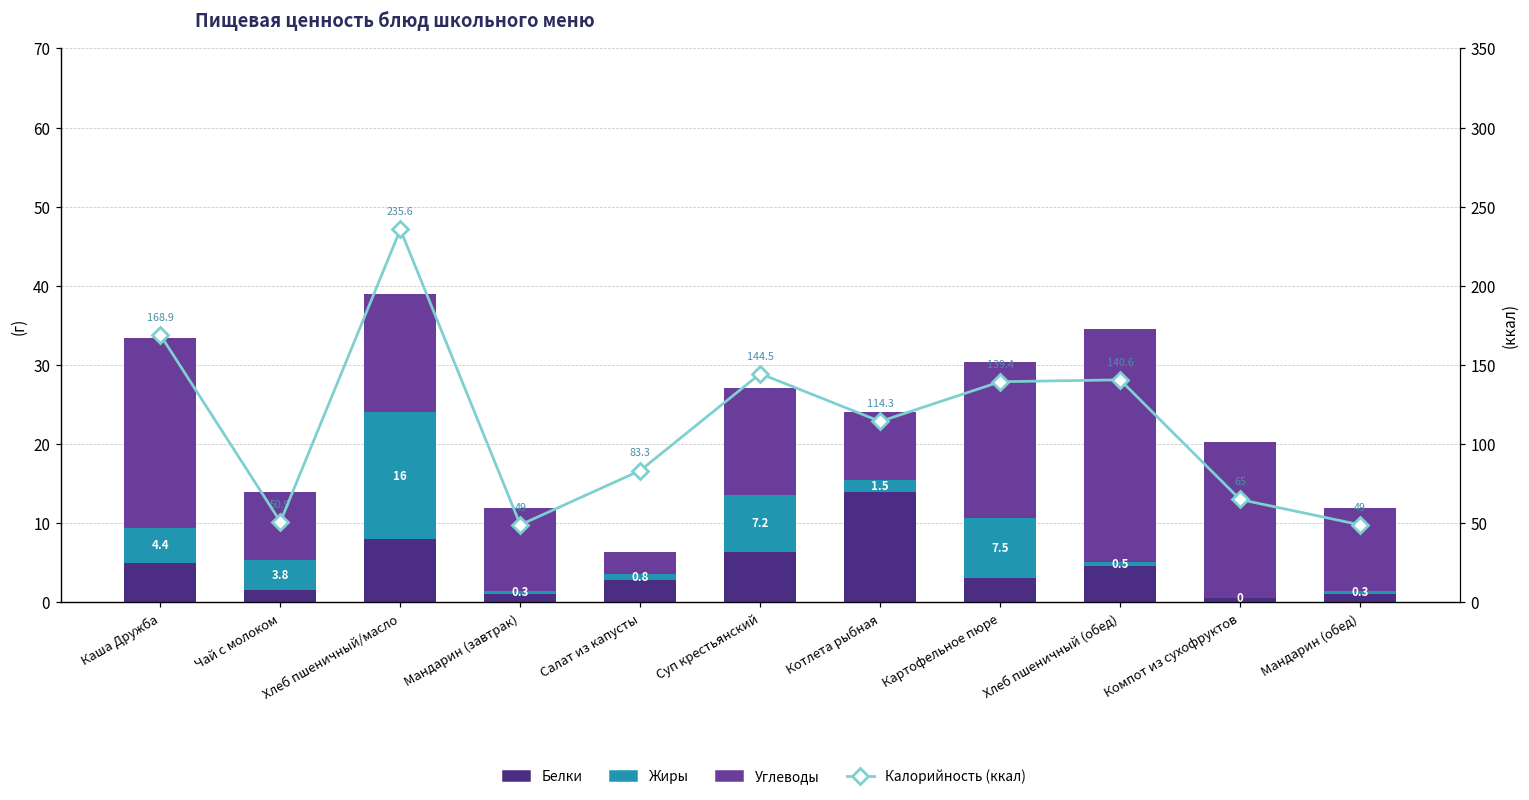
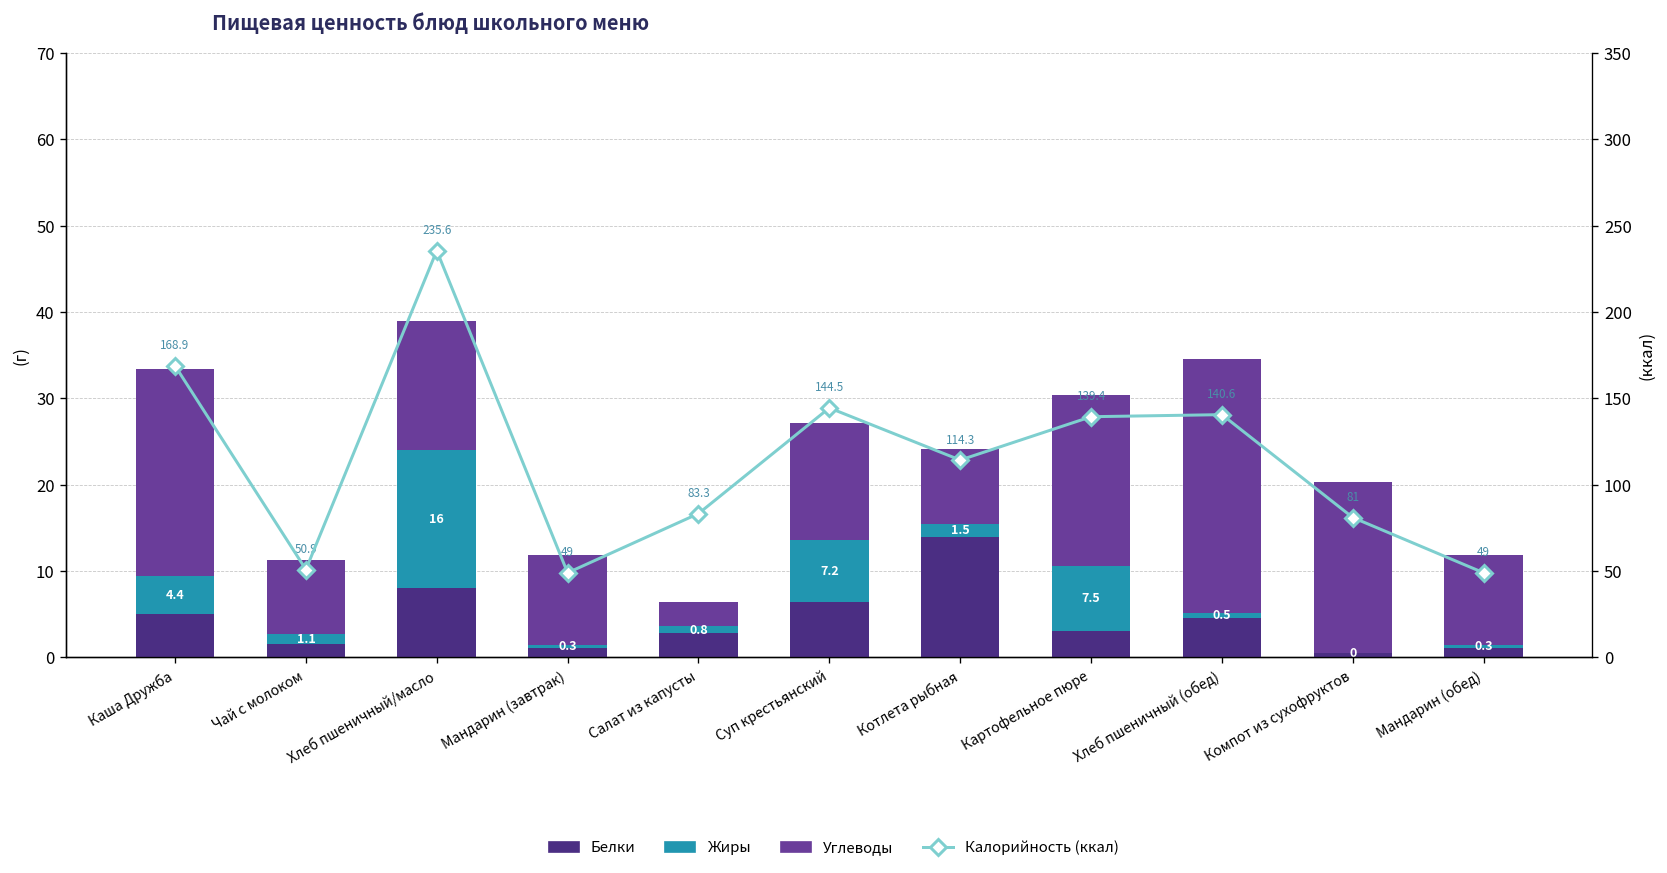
  {
    "Жиры": {
      "Каша Дружба": 4.4,
-     "Чай с молоком": 3.8,
+     "Чай с молоком": 1.1,
      "Хлеб пшеничный/масло": 16,
      "Мандарин (завтрак)": 0.3,
      "Салат из капусты": 0.8,
      "Суп крестьянский": 7.2,
      "Котлета рыбная": 1.5,
      "Картофельное пюре": 7.5,
      "Хлеб пшеничный (обед)": 0.5,
      "Компот из сухофруктов": 0,
      "Мандарин (обед)": 0.3
    },
    "Калорийность (ккал)": {
      "Каша Дружба": 168.9,
      "Чай с молоком": 50.9,
      "Хлеб пшеничный/масло": 235.6,
      "Мандарин (завтрак)": 49,
      "Салат из капусты": 83.3,
      "Суп крестьянский": 144.5,
      "Котлета рыбная": 114.3,
      "Картофельное пюре": 139.4,
      "Хлеб пшеничный (обед)": 140.6,
-     "Компот из сухофруктов": 65,
+     "Компот из сухофруктов": 81,
      "Мандарин (обед)": 49
    }
  }
